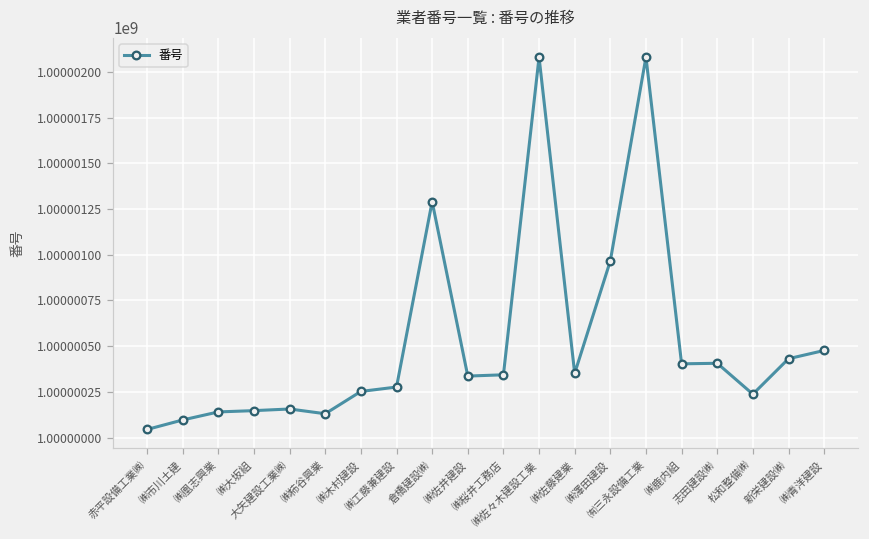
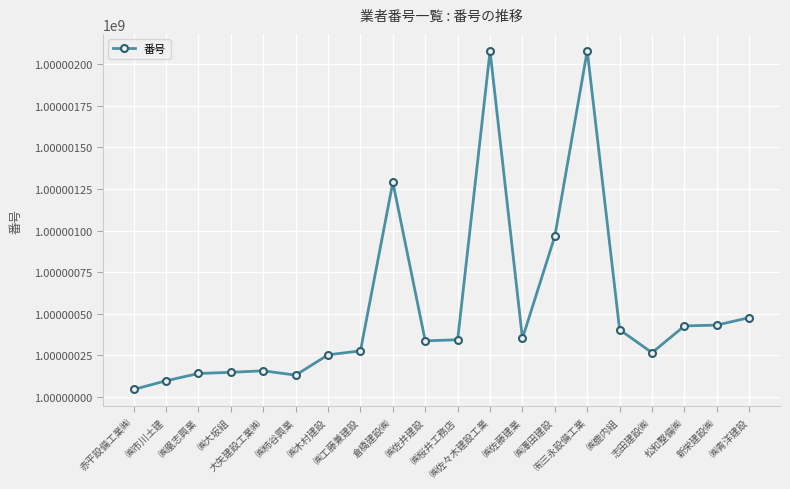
  {
    "赤平設備工業㈱": 1000000040,
    "㈱市川土建": 1000000100,
    "㈱凰志興業": 1000000140,
    "㈱大坂組": 1000000150,
    "大矢建設工業㈱": 1000000160,
    "㈱柿谷興業": 1000000130,
    "㈱木村建設": 1000000250,
    "㈱工藤兼建設": 1000000280,
    "倉橋建設㈱": 1000001290,
    "㈱佐井建設": 1000000340,
    "㈱桜井工務店": 1000000340,
    "㈱佐々木建設工業": 1000002080,
    "㈱佐藤建業": 1000000350,
    "㈱澤田建設": 1000000970,
    "㈲三永設備工業": 1000002080,
    "㈱鹿内組": 1000000400,
-   "志田建設㈱": 1000000410,
-   "松和整備㈱": 1000000240,
+   "志田建設㈱": 1000000270,
+   "松和整備㈱": 1000000430,
    "新栄建設㈱": 1000000430,
    "㈱青洋建設": 1000000480
  }
